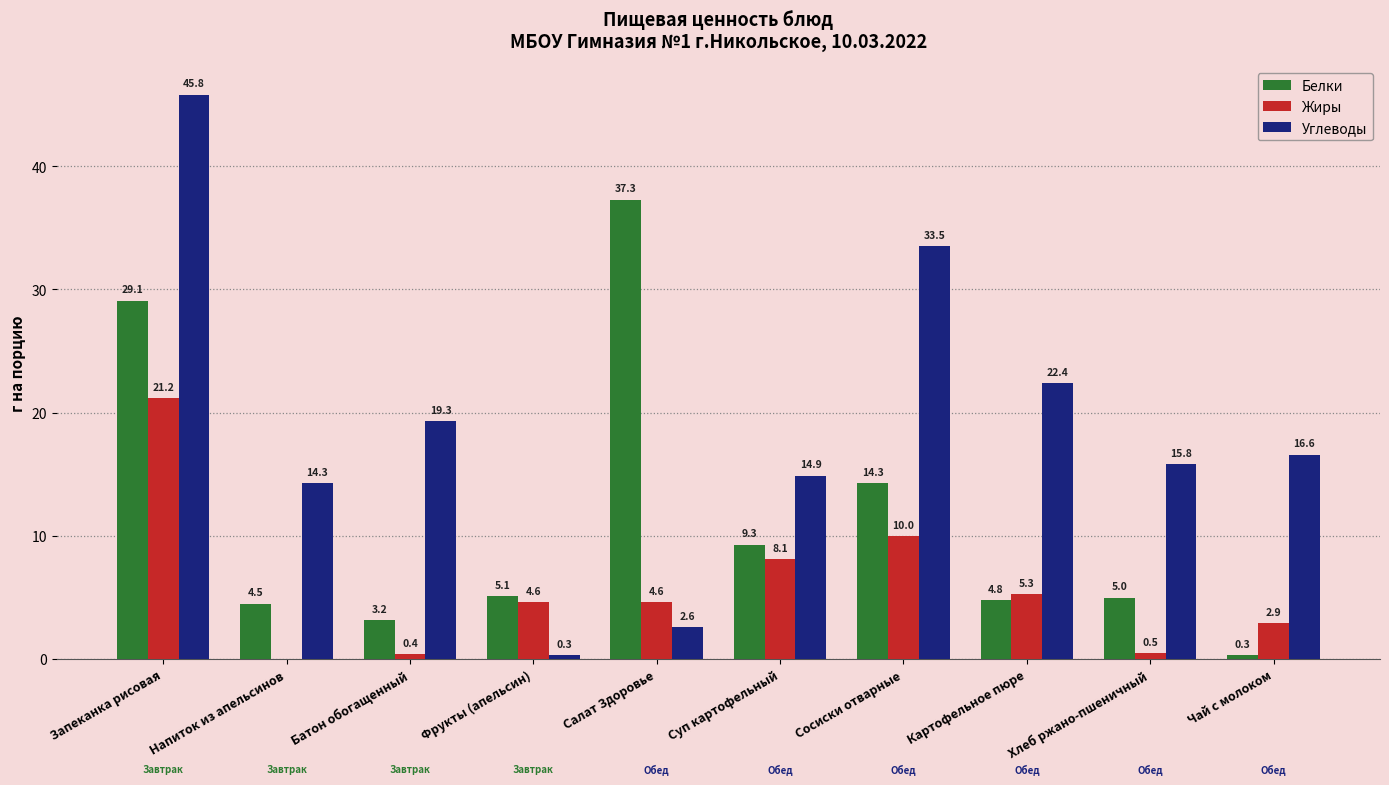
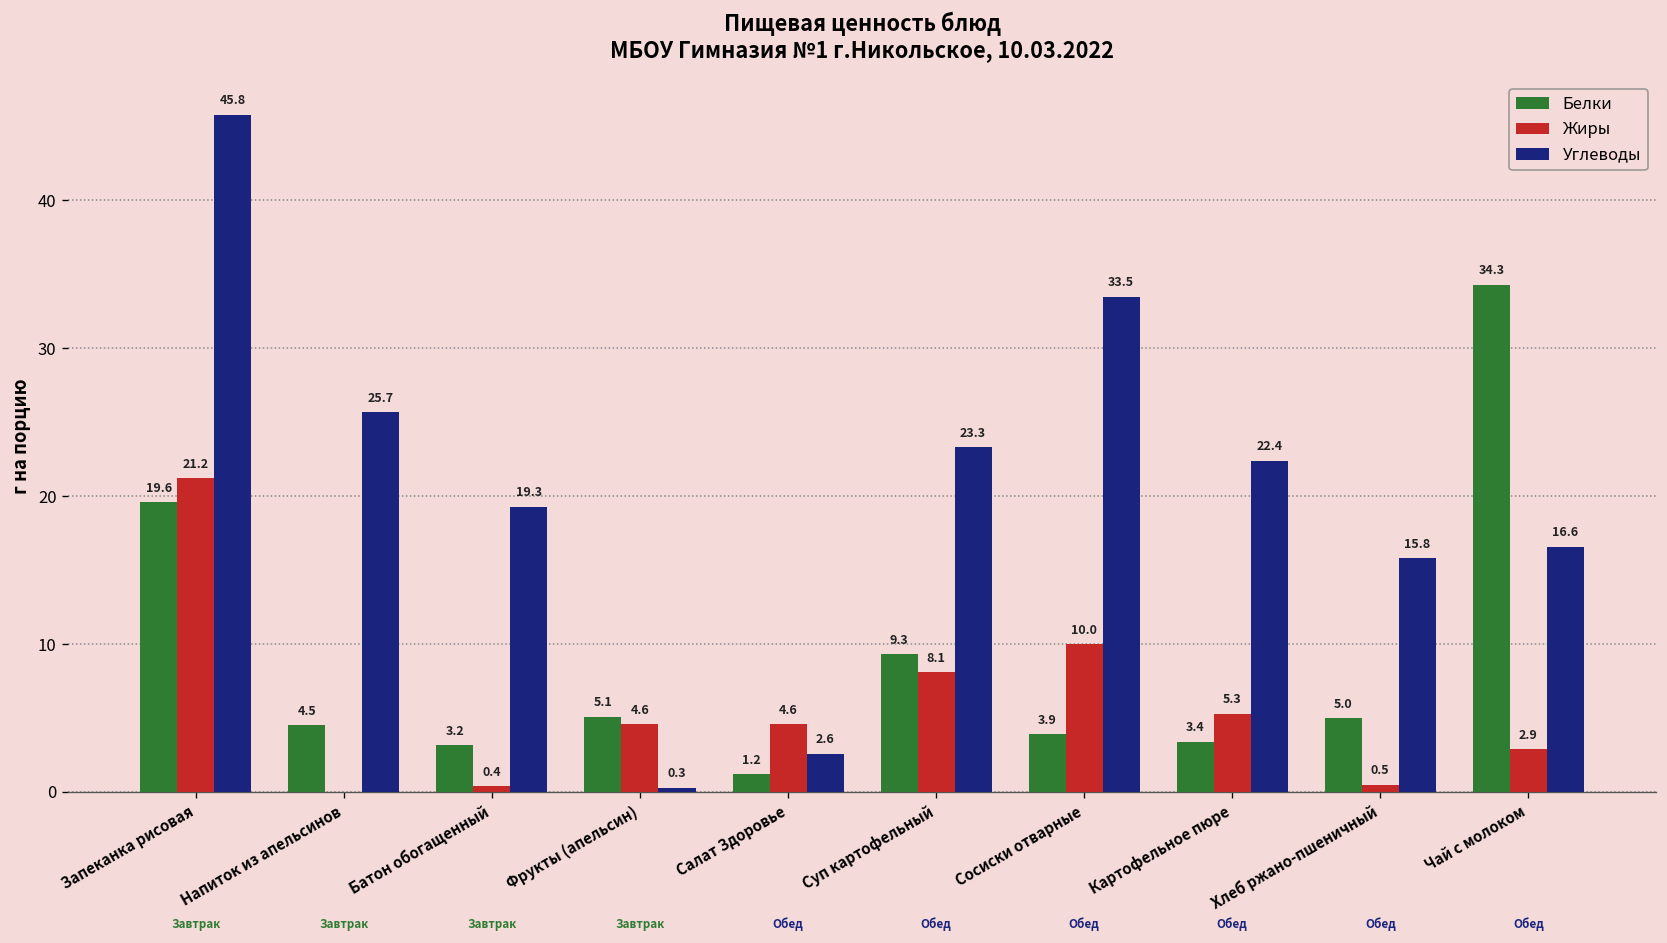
  {
    "Белки": {
-     "Запеканка рисовая": 29.1,
+     "Запеканка рисовая": 19.6,
      "Напиток из апельсинов": 4.5,
      "Батон обогащенный": 3.2,
      "Фрукты (апельсин)": 5.1,
-     "Салат Здоровье": 37.3,
+     "Салат Здоровье": 1.2,
      "Суп картофельный": 9.3,
-     "Сосиски отварные": 14.3,
-     "Картофельное пюре": 4.8,
+     "Сосиски отварные": 3.9,
+     "Картофельное пюре": 3.4,
      "Хлеб ржано-пшеничный": 5.0,
-     "Чай с молоком": 0.3
+     "Чай с молоком": 34.3
    },
    "Жиры": {
      "Запеканка рисовая": 21.2,
      "Батон обогащенный": 0.4,
      "Фрукты (апельсин)": 4.6,
      "Салат Здоровье": 4.6,
      "Суп картофельный": 8.1,
      "Сосиски отварные": 10.0,
      "Картофельное пюре": 5.3,
      "Хлеб ржано-пшеничный": 0.5,
      "Чай с молоком": 2.9
    },
    "Углеводы": {
      "Запеканка рисовая": 45.8,
-     "Напиток из апельсинов": 14.3,
+     "Напиток из апельсинов": 25.7,
      "Батон обогащенный": 19.3,
      "Фрукты (апельсин)": 0.3,
      "Салат Здоровье": 2.6,
-     "Суп картофельный": 14.9,
+     "Суп картофельный": 23.3,
      "Сосиски отварные": 33.5,
      "Картофельное пюре": 22.4,
      "Хлеб ржано-пшеничный": 15.8,
      "Чай с молоком": 16.6
    }
  }
